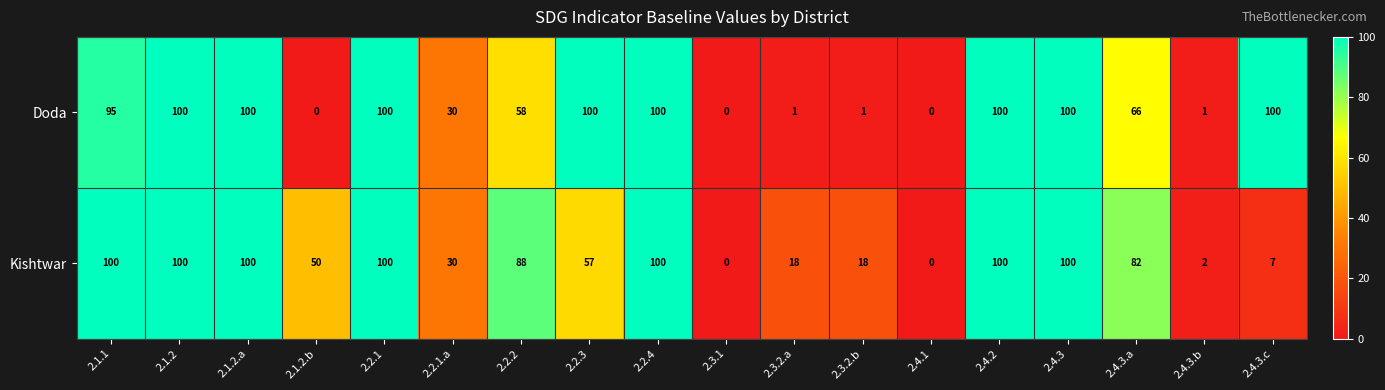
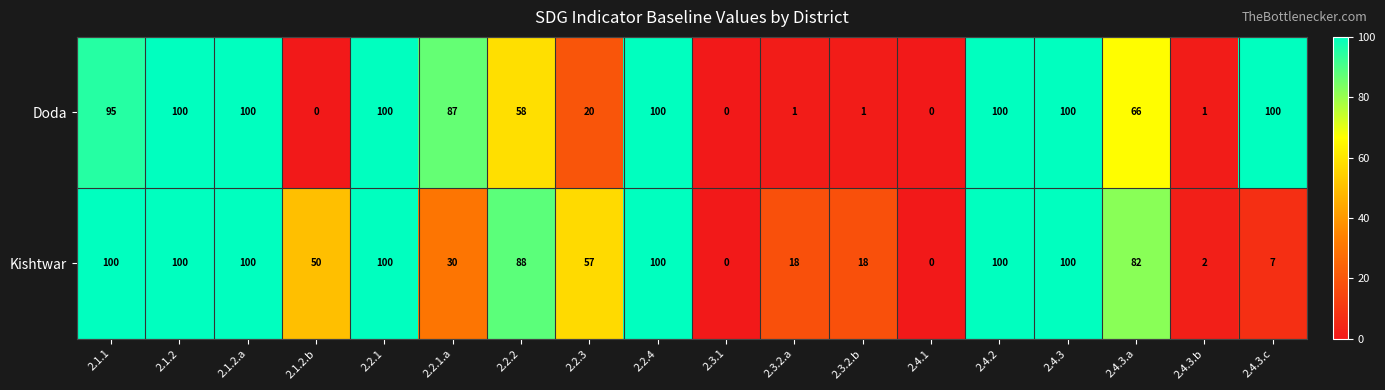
  {
    "Doda": {
      "2.1.1": 95,
      "2.1.2": 100,
      "2.1.2.a": 100,
      "2.1.2.b": 0,
      "2.2.1": 100,
-     "2.2.1.a": 30,
+     "2.2.1.a": 87,
      "2.2.2": 58,
-     "2.2.3": 100,
+     "2.2.3": 20,
      "2.2.4": 100,
      "2.3.1": 0,
      "2.3.2.a": 1,
      "2.3.2.b": 1,
      "2.4.1": 0,
      "2.4.2": 100,
      "2.4.3": 100,
      "2.4.3.a": 66,
      "2.4.3.b": 1,
      "2.4.3.c": 100
    },
    "Kishtwar": {
      "2.1.1": 100,
      "2.1.2": 100,
      "2.1.2.a": 100,
      "2.1.2.b": 50,
      "2.2.1": 100,
      "2.2.1.a": 30,
      "2.2.2": 88,
      "2.2.3": 57,
      "2.2.4": 100,
      "2.3.1": 0,
      "2.3.2.a": 18,
      "2.3.2.b": 18,
      "2.4.1": 0,
      "2.4.2": 100,
      "2.4.3": 100,
      "2.4.3.a": 82,
      "2.4.3.b": 2,
      "2.4.3.c": 7
    }
  }
